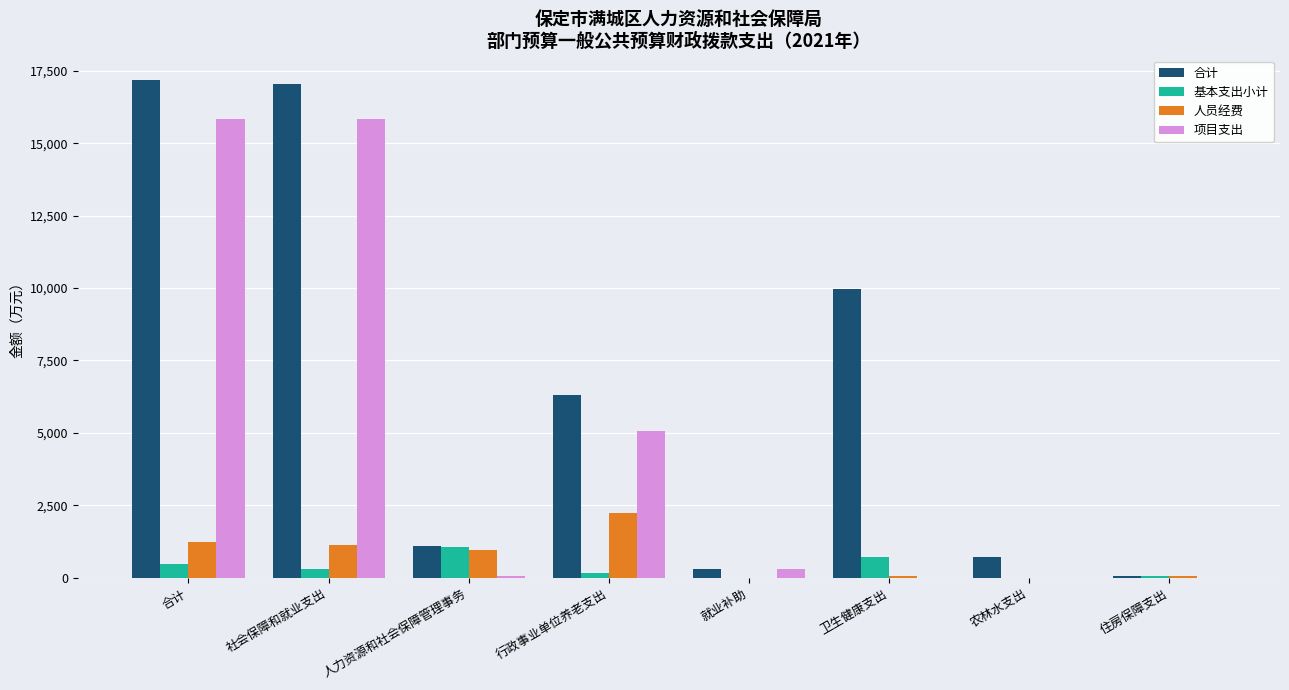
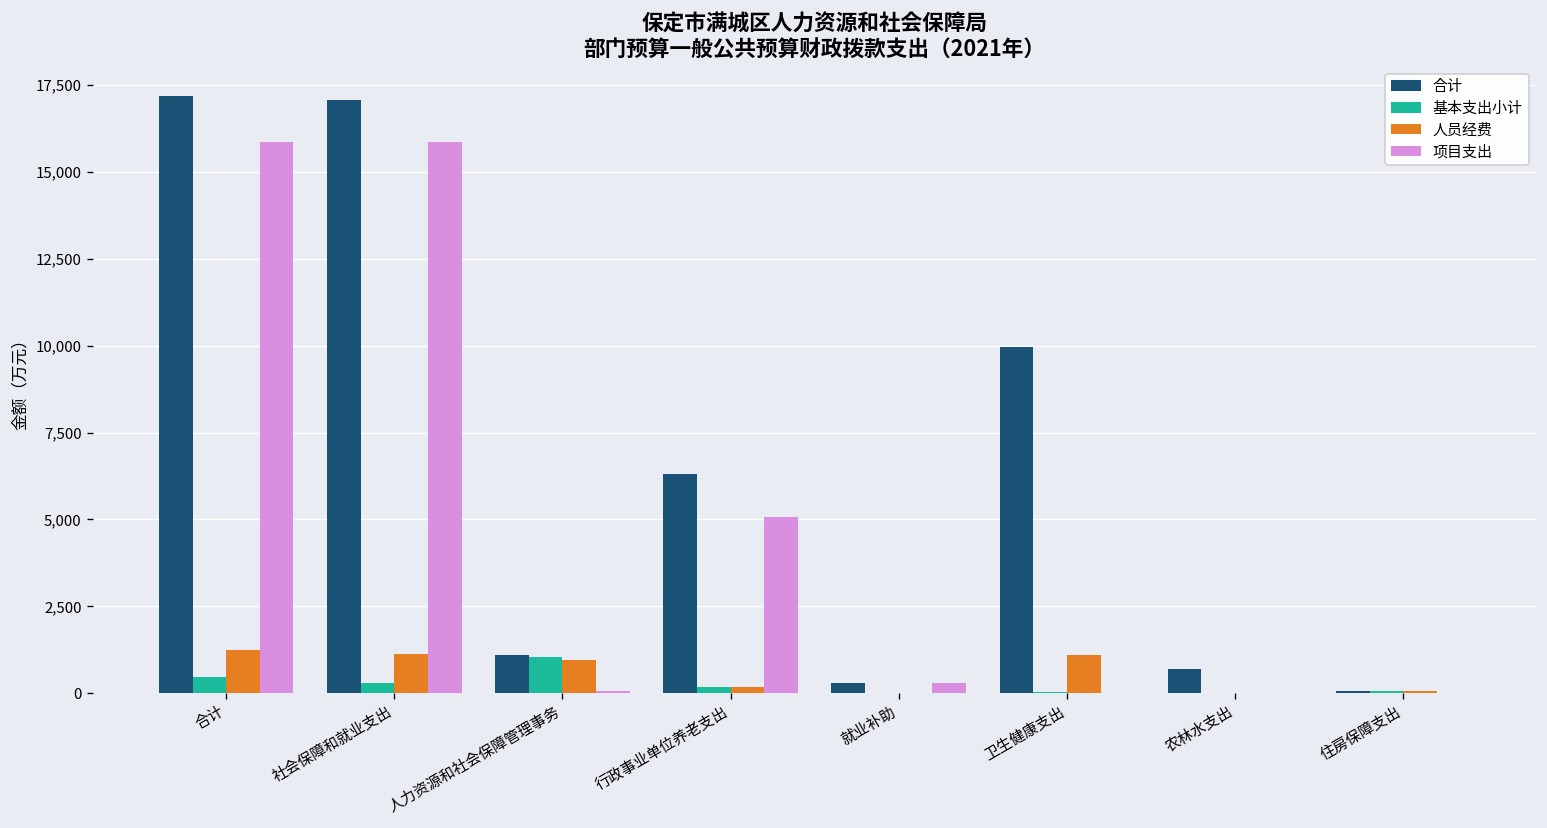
  {
    "合计": {
      "合计": "17,200",
      "社会保障和就业支出": "17,100",
      "人力资源和社会保障管理事务": "1,100",
      "行政事业单位养老支出": "6,300",
      "就业补助": "300",
      "卫生健康支出": "10,000",
      "农林水支出": "700"
    },
    "基本支出小计": {
      "合计": "500",
      "社会保障和就业支出": "300",
      "人力资源和社会保障管理事务": "1,000",
      "行政事业单位养老支出": "200",
      "就业补助": "0",
-     "卫生健康支出": "700",
+     "卫生健康支出": "0",
      "农林水支出": "0"
    },
    "人员经费": {
      "合计": "1,200",
      "社会保障和就业支出": "1,100",
      "人力资源和社会保障管理事务": "1,000",
-     "行政事业单位养老支出": "2,200",
+     "行政事业单位养老支出": "200",
      "就业补助": "0",
-     "卫生健康支出": "0",
+     "卫生健康支出": "1,100",
      "农林水支出": "0"
    },
    "项目支出": {
      "合计": "15,900",
      "社会保障和就业支出": "15,800",
      "行政事业单位养老支出": "5,100",
      "就业补助": "300",
      "卫生健康支出": "0",
      "住房保障支出": "0"
    }
  }
